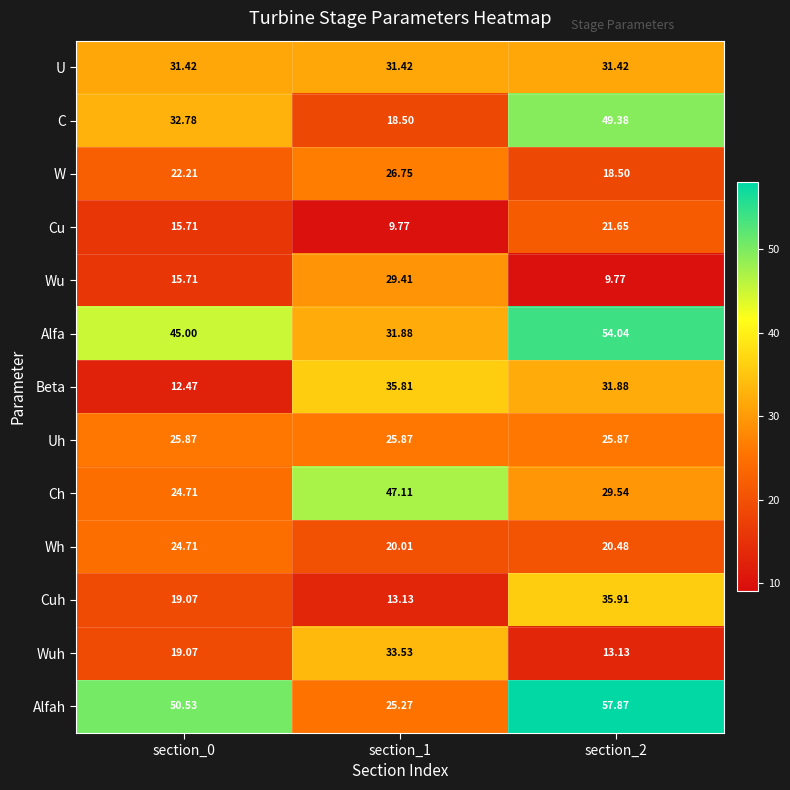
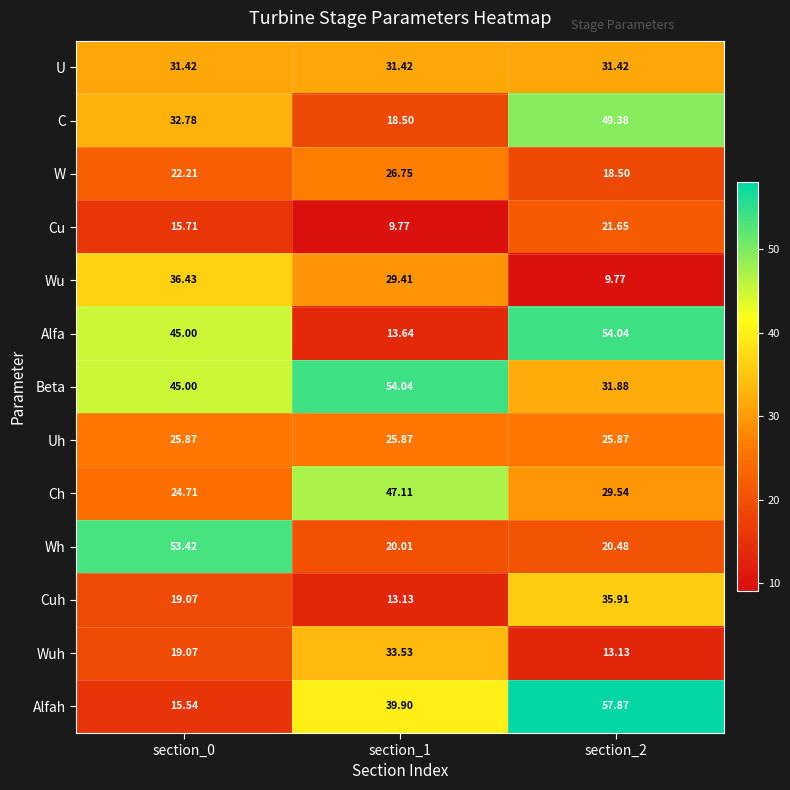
  {
    "U": {
      "section_0": 31.42,
      "section_1": 31.42,
      "section_2": 31.42
    },
    "C": {
      "section_0": 32.78,
      "section_1": 18.50,
      "section_2": 49.38
    },
    "W": {
      "section_0": 22.21,
      "section_1": 26.75,
      "section_2": 18.50
    },
    "Cu": {
      "section_0": 15.71,
      "section_1": 9.77,
      "section_2": 21.65
    },
    "Wu": {
-     "section_0": 15.71,
+     "section_0": 36.43,
      "section_1": 29.41,
      "section_2": 9.77
    },
    "Alfa": {
      "section_0": 45.00,
-     "section_1": 31.88,
+     "section_1": 13.64,
      "section_2": 54.04
    },
    "Beta": {
-     "section_0": 12.47,
-     "section_1": 35.81,
+     "section_0": 45.00,
+     "section_1": 54.04,
      "section_2": 31.88
    },
    "Uh": {
      "section_0": 25.87,
      "section_1": 25.87,
      "section_2": 25.87
    },
    "Ch": {
      "section_0": 24.71,
      "section_1": 47.11,
      "section_2": 29.54
    },
    "Wh": {
-     "section_0": 24.71,
+     "section_0": 53.42,
      "section_1": 20.01,
      "section_2": 20.48
    },
    "Cuh": {
      "section_0": 19.07,
      "section_1": 13.13,
      "section_2": 35.91
    },
    "Wuh": {
      "section_0": 19.07,
      "section_1": 33.53,
      "section_2": 13.13
    },
    "Alfah": {
-     "section_0": 50.53,
-     "section_1": 25.27,
+     "section_0": 15.54,
+     "section_1": 39.90,
      "section_2": 57.87
    }
  }
